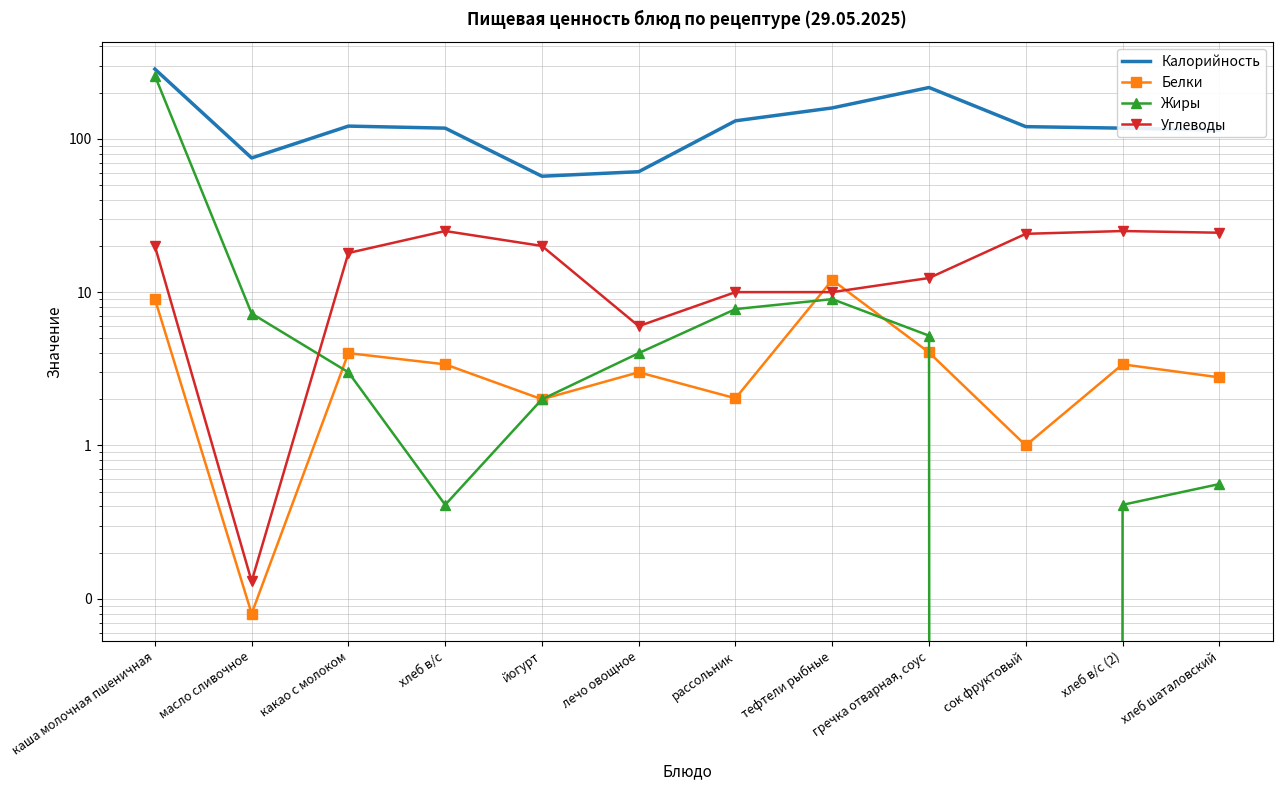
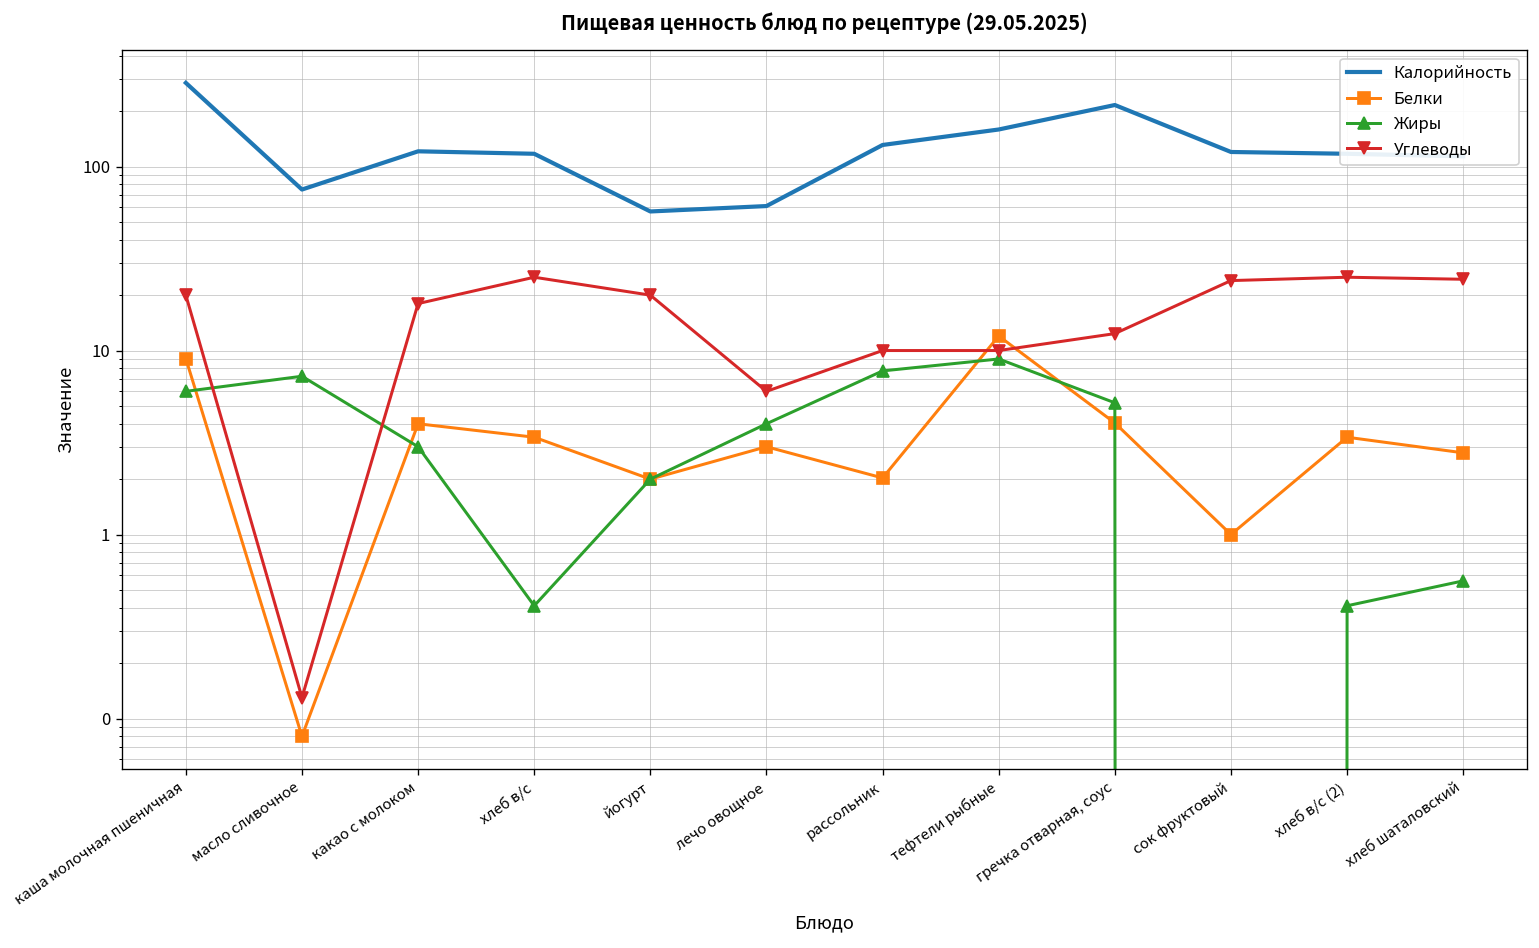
  {
    "Калорийность": {
      "каша молочная пшеничная": 290,
      "масло сливочное": 80,
      "какао с молоком": 120,
      "хлеб в/с": 120,
      "йогурт": 57,
      "лечо овощное": 61,
      "рассольник": 130,
      "тефтели рыбные": 160,
      "гречка отварная, соус": 220,
      "сок фруктовый": 120
    },
    "Белки": {
      "каша молочная пшеничная": 9,
      "масло сливочное": 0.08,
      "какао с молоком": 4,
      "хлеб в/с": 3.4,
      "лечо овощное": 3,
      "рассольник": 2,
      "тефтели рыбные": 12,
      "гречка отварная, соус": 4,
      "сок фруктовый": 1,
      "хлеб в/с (2)": 3.4,
      "хлеб шаталовский": 2.8
    },
    "Жиры": {
-     "каша молочная пшеничная": 260,
+     "каша молочная пшеничная": 6,
      "масло сливочное": 7,
      "какао с молоком": 3,
      "хлеб в/с": 0.41,
      "лечо овощное": 4,
      "рассольник": 8,
      "тефтели рыбные": 9,
      "гречка отварная, соус": 5.2,
      "хлеб в/с (2)": 0.41,
      "хлеб шаталовский": 0.56
    },
    "Углеводы": {
      "каша молочная пшеничная": 20,
      "масло сливочное": 0.13,
      "какао с молоком": 18,
      "хлеб в/с": 25,
      "йогурт": 20,
      "лечо овощное": 6,
      "рассольник": 10,
      "тефтели рыбные": 10,
      "гречка отварная, соус": 12,
      "сок фруктовый": 24,
      "хлеб в/с (2)": 25,
      "хлеб шаталовский": 24
    }
  }
